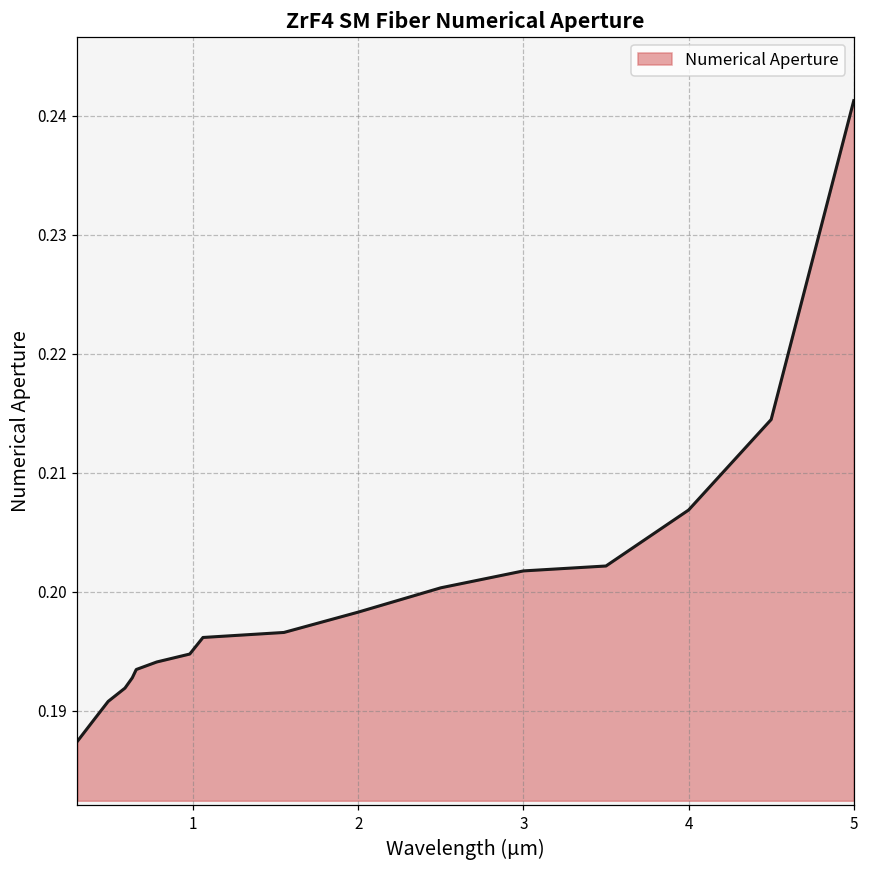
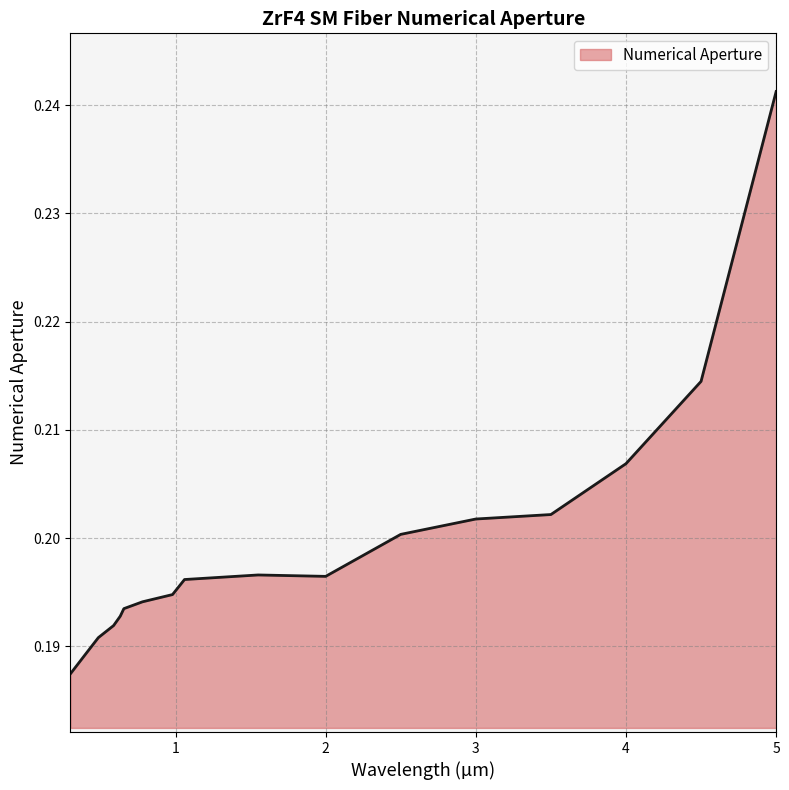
  {
-   "2": 0.1983,
+   "2": 0.1965,
    "3": 0.2018,
    "4": 0.2069,
    "5": 0.2413
  }
